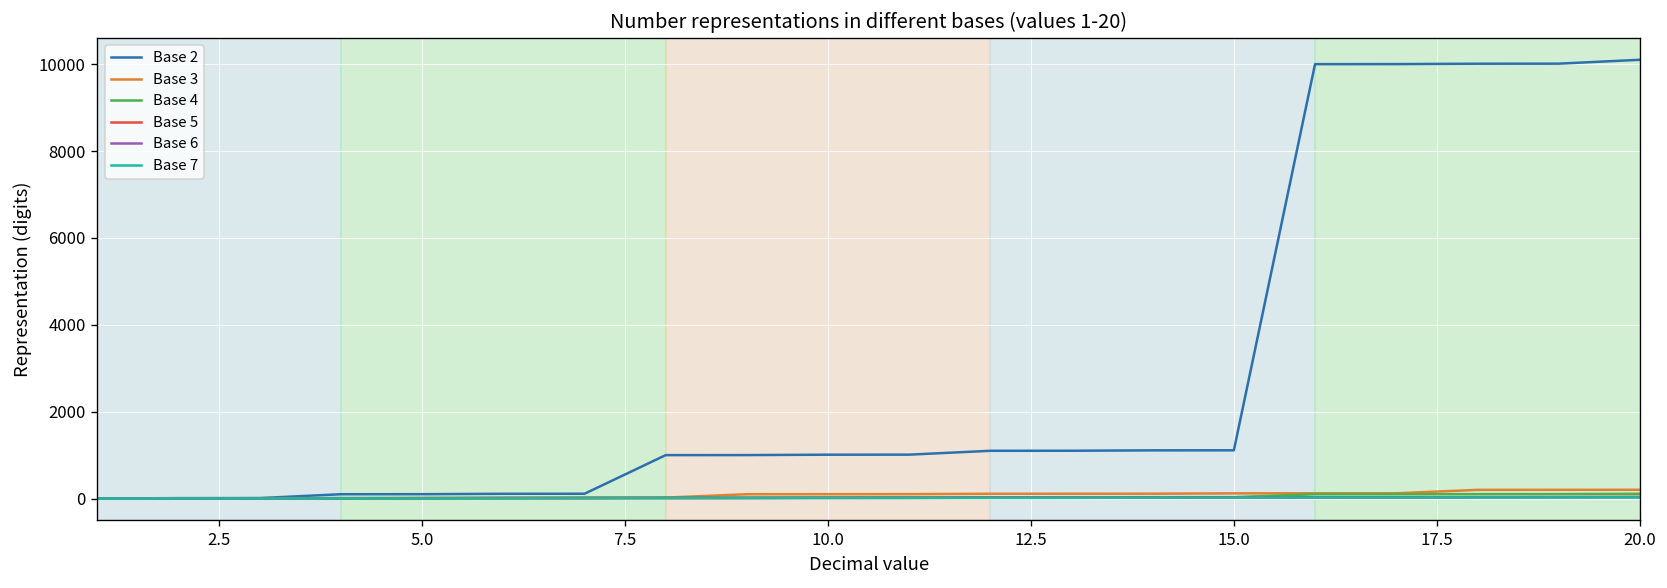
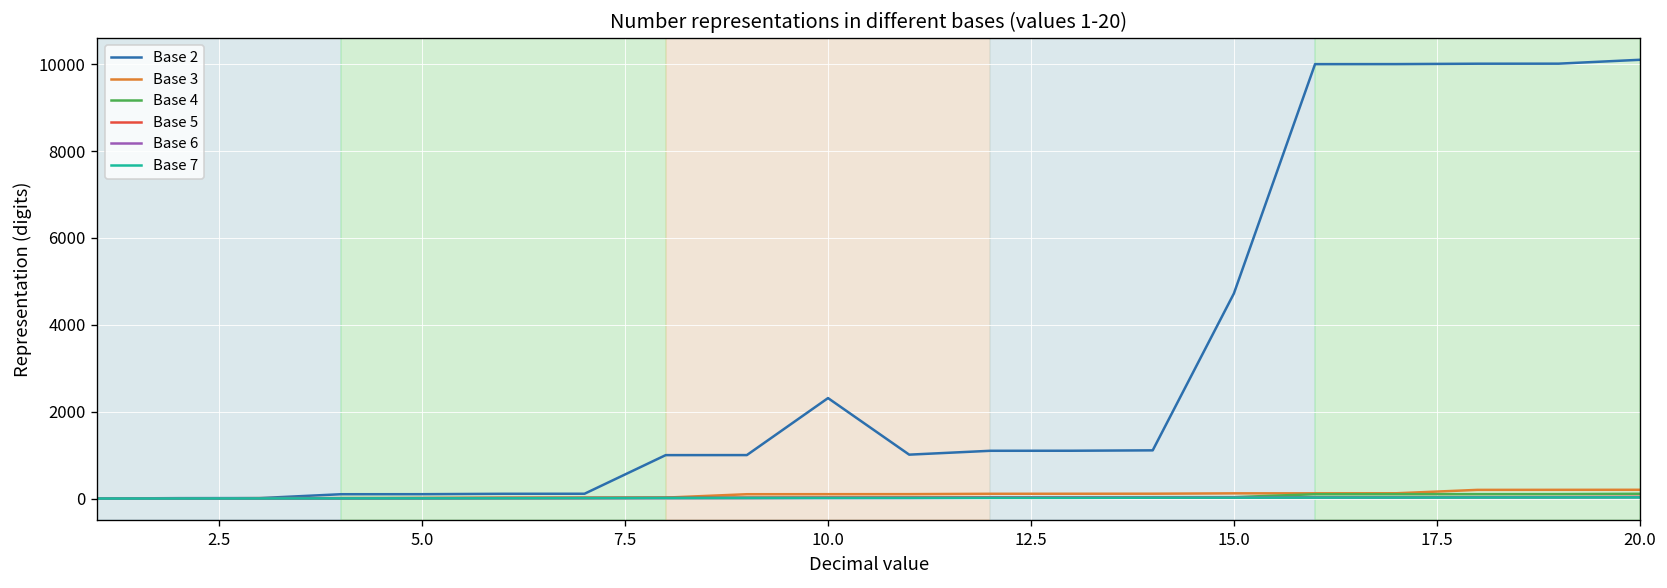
  {
    "Base 2": {
      "5.0": 100,
-     "10.0": 1000,
-     "15.0": 1100,
+     "10.0": 2300,
+     "15.0": 4700,
      "20.0": 10100
    }
  }
